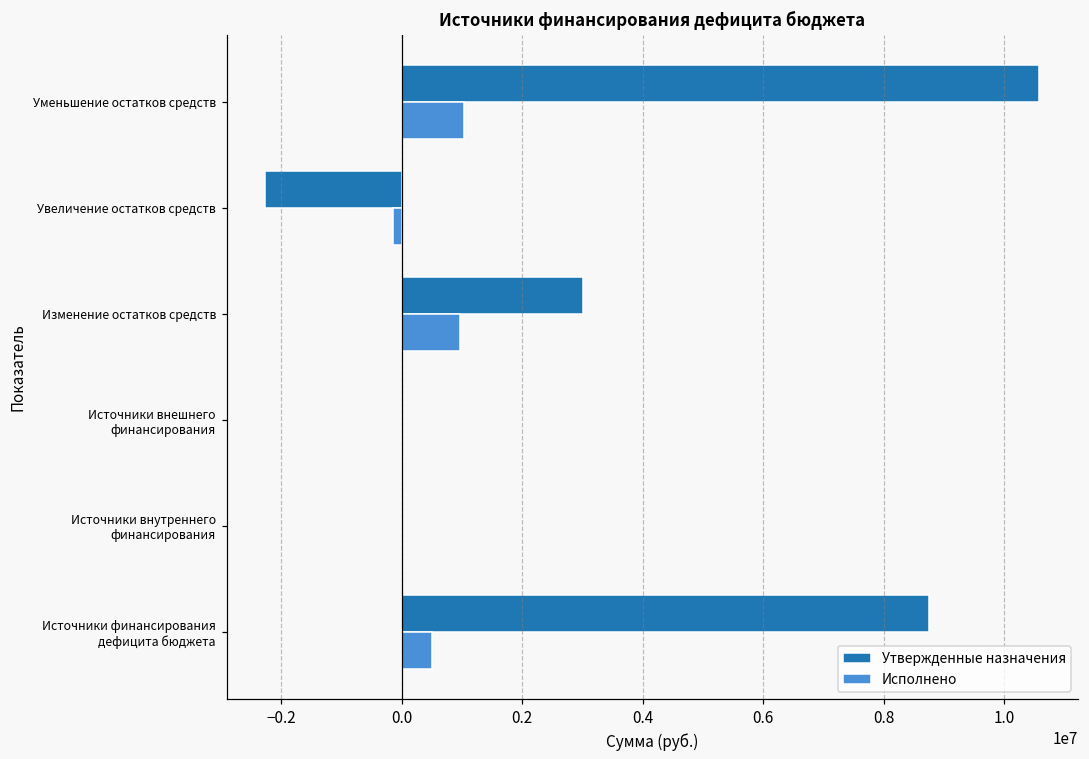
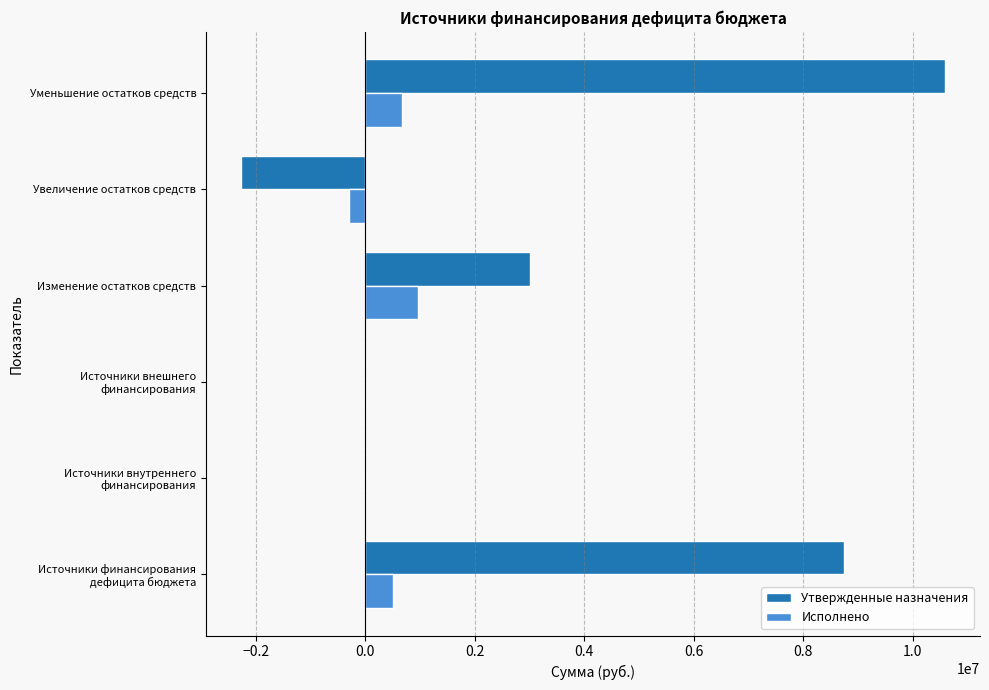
  {
    "Утвержденные назначения": {
      "Уменьшение остатков средств": 10600000,
      "Увеличение остатков средств": -2300000,
      "Изменение остатков средств": 3000000,
      "Источники внешнего финансирования": 0,
      "Источники внутреннего финансирования": 0,
      "Источники финансирования дефицита бюджета": 8700000
    },
    "Исполнено": {
-     "Уменьшение остатков средств": 1000000,
-     "Увеличение остатков средств": -100000,
+     "Уменьшение остатков средств": 700000,
+     "Увеличение остатков средств": -300000,
      "Изменение остатков средств": 1000000,
      "Источники внешнего финансирования": 0,
      "Источники внутреннего финансирования": 0,
      "Источники финансирования дефицита бюджета": 500000
    }
  }
